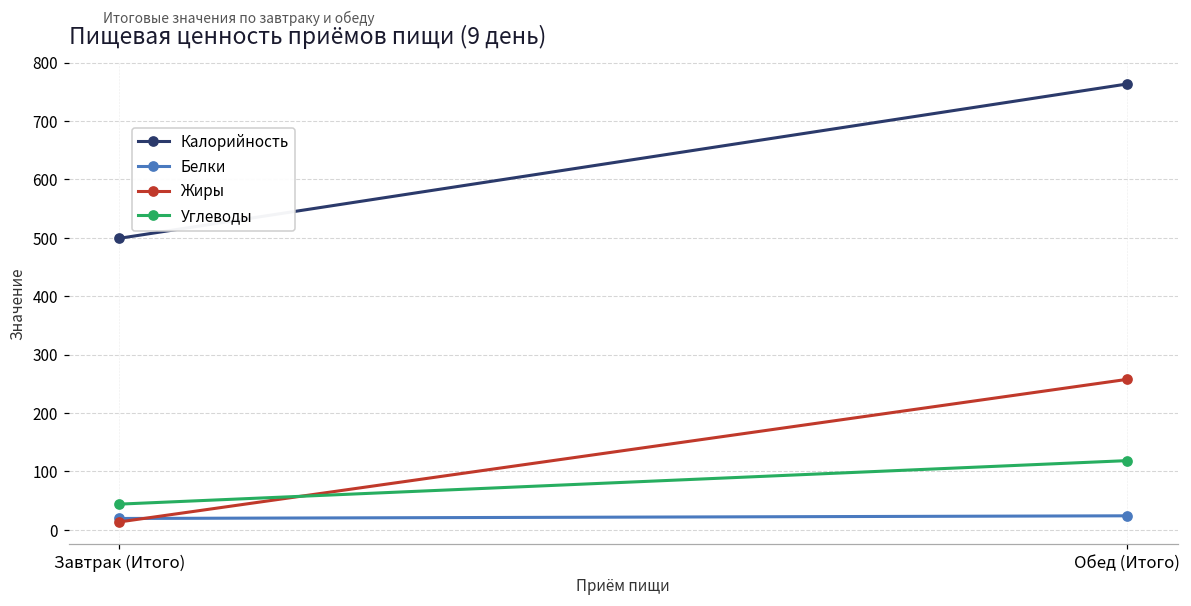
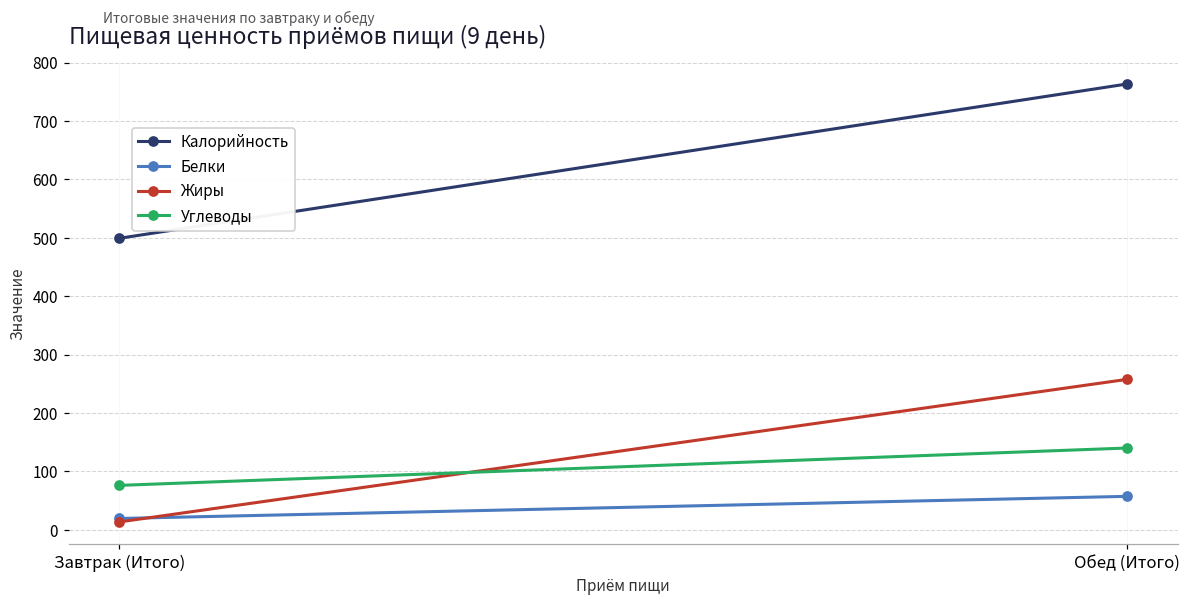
  {
    "Калорийность": {
      "Завтрак (Итого)": 500,
      "Обед (Итого)": 760
    },
    "Белки": {
      "Завтрак (Итого)": 20,
-     "Обед (Итого)": 20
+     "Обед (Итого)": 60
    },
    "Жиры": {
      "Завтрак (Итого)": 10,
      "Обед (Итого)": 260
    },
    "Углеводы": {
-     "Завтрак (Итого)": 40,
-     "Обед (Итого)": 120
+     "Завтрак (Итого)": 80,
+     "Обед (Итого)": 140
    }
  }
